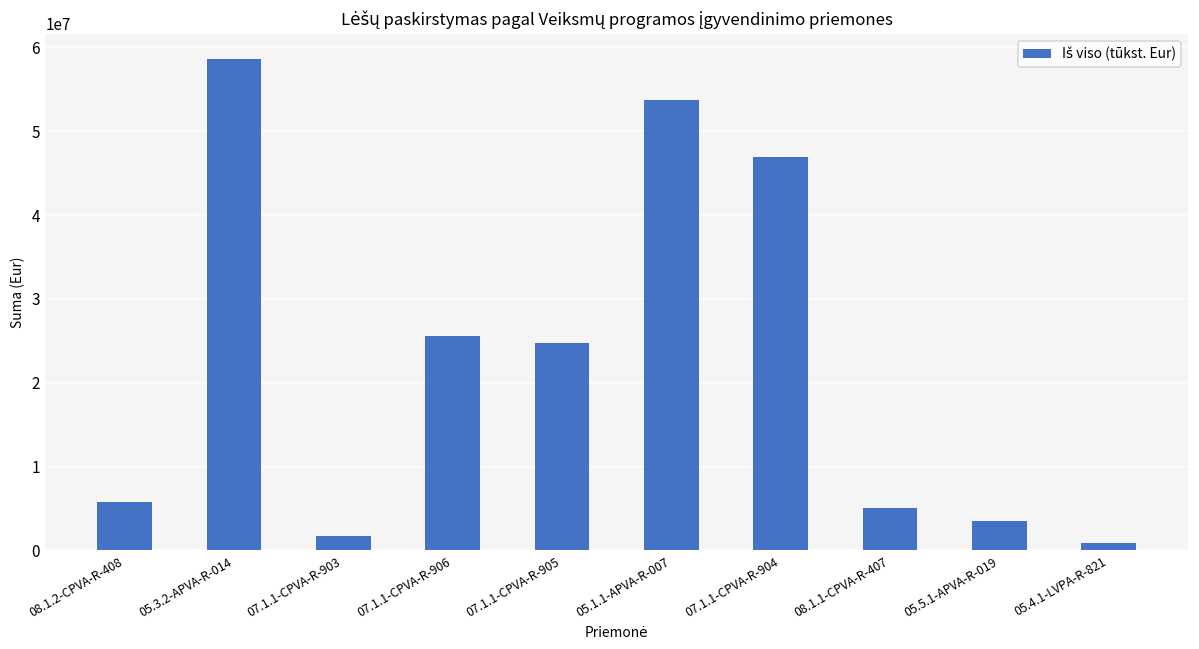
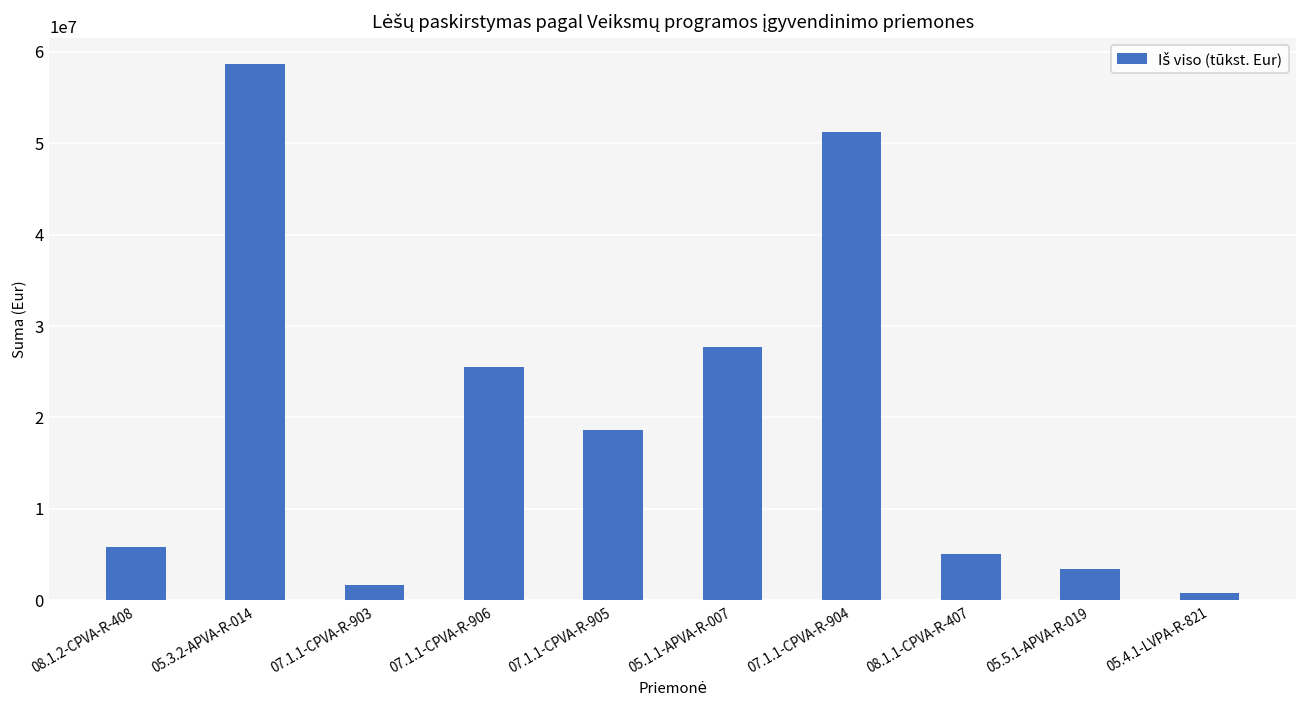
  {
    "08.1.2-CPVA-R-408": 6000000,
    "05.3.2-APVA-R-014": 59000000,
    "07.1.1-CPVA-R-903": 2000000,
    "07.1.1-CPVA-R-906": 26000000,
-   "07.1.1-CPVA-R-905": 25000000,
-   "05.1.1-APVA-R-007": 54000000,
-   "07.1.1-CPVA-R-904": 47000000,
+   "07.1.1-CPVA-R-905": 19000000,
+   "05.1.1-APVA-R-007": 28000000,
+   "07.1.1-CPVA-R-904": 51000000,
    "08.1.1-CPVA-R-407": 5000000,
    "05.5.1-APVA-R-019": 3000000,
    "05.4.1-LVPA-R-821": 1000000
  }
